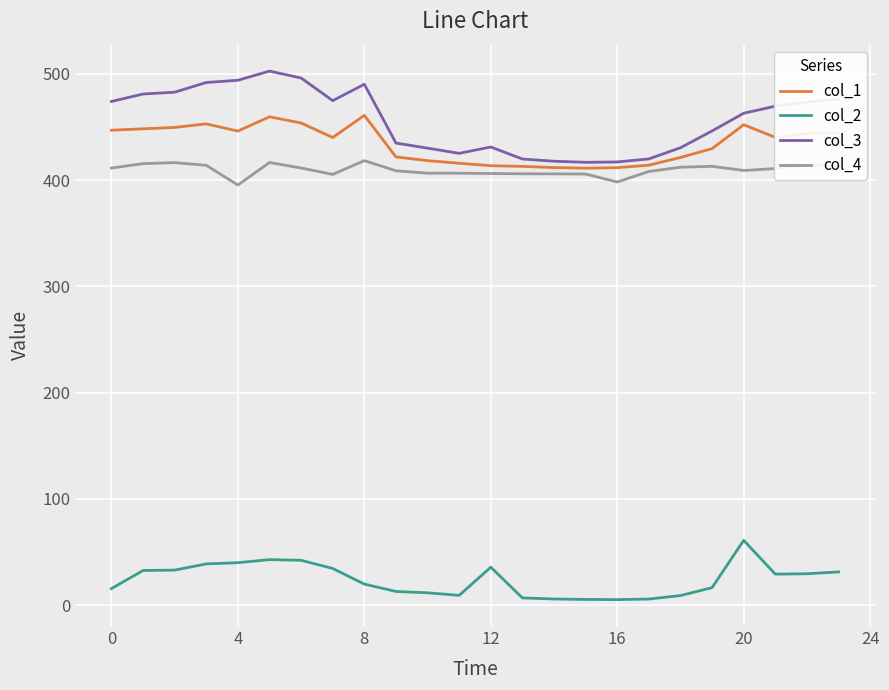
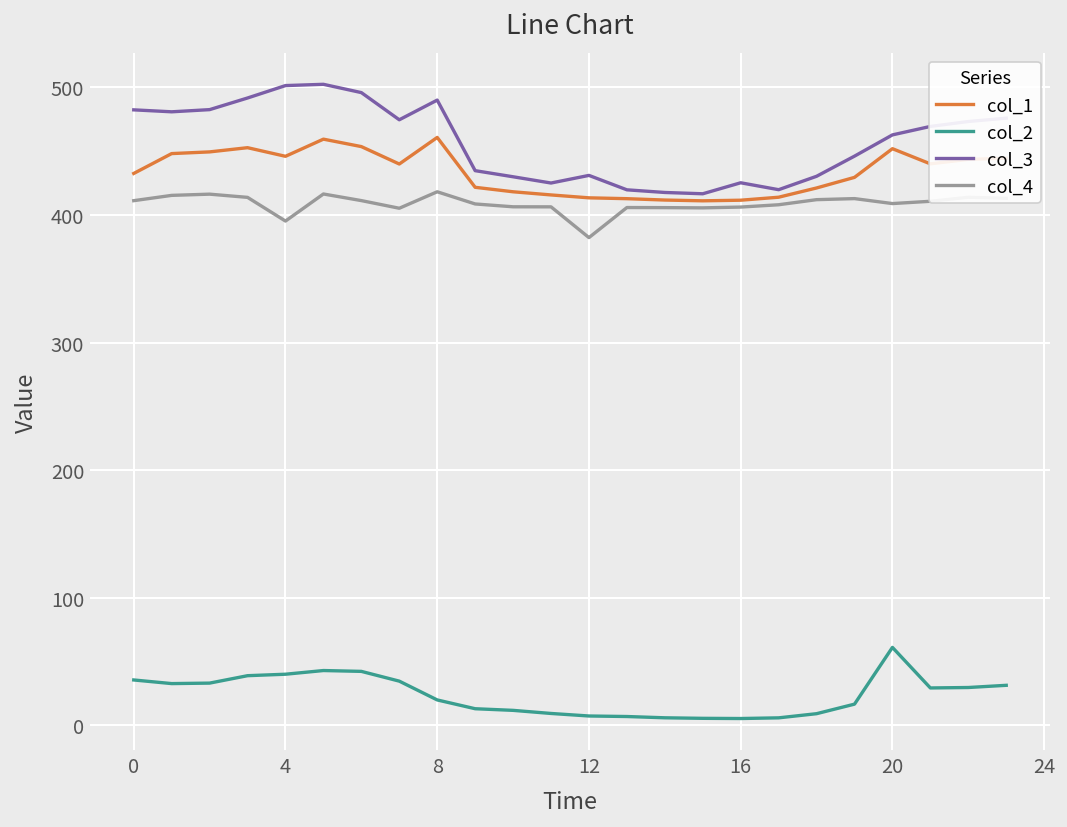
  {
    "col_1": {
-     "0": 447,
+     "0": 433,
      "4": 446,
      "8": 461,
      "12": 413,
      "16": 412,
      "20": 452
    },
    "col_2": {
-     "0": 16,
+     "0": 36,
      "4": 40,
      "8": 20,
-     "12": 36,
+     "12": 7,
      "16": 5,
      "20": 61
    },
    "col_3": {
-     "0": 474,
-     "4": 494,
+     "0": 482,
+     "4": 501,
      "8": 490,
      "12": 431,
-     "16": 417,
+     "16": 425,
      "20": 463
    },
    "col_4": {
      "0": 411,
      "4": 395,
      "8": 418,
-     "12": 406,
-     "16": 398,
+     "12": 382,
+     "16": 406,
      "20": 409
    }
  }
